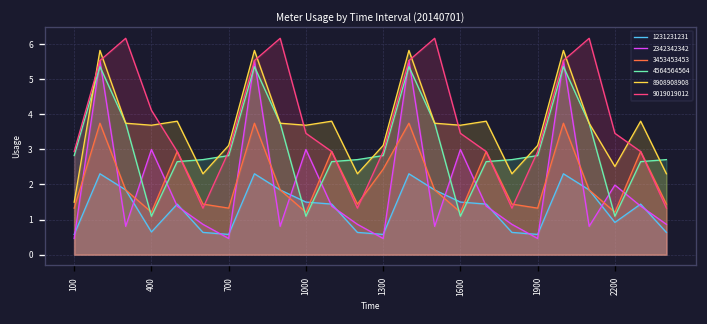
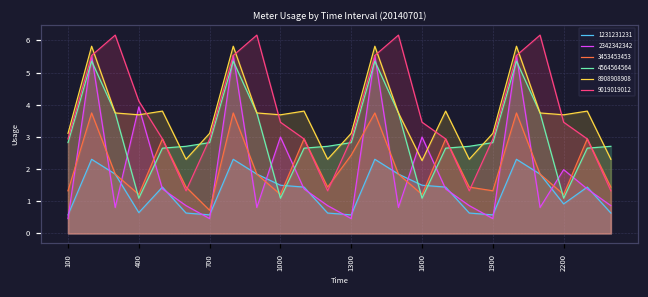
  {
    "1231231231": {
      "100": 0.6,
      "400": 0.6,
      "700": 0.6,
      "1000": 1.5,
      "1300": 0.6,
      "1600": 1.5,
      "1900": 0.6,
      "2200": 0.9
    },
    "2342342342": {
      "100": 0.5,
-     "400": 3.0,
+     "400": 3.9,
      "700": 0.5,
      "1000": 3.0,
      "1300": 0.5,
      "1600": 3.0,
      "1900": 0.5,
      "2200": 2.0
    },
    "3453453453": {
      "100": 1.3,
      "400": 1.2,
-     "700": 1.3,
+     "700": 0.7,
      "1000": 1.2,
      "1300": 2.4,
      "1600": 1.2,
      "1900": 1.3,
      "2200": 1.2
    },
    "4564564564": {
      "100": 2.8,
      "400": 1.1,
      "700": 2.8,
      "1000": 1.1,
      "1300": 2.8,
      "1600": 1.1,
      "1900": 2.8,
      "2200": 1.1
    },
    "8908908908": {
-     "100": 1.5,
+     "100": 3.1,
      "400": 3.7,
      "700": 3.1,
      "1000": 3.7,
      "1300": 3.1,
-     "1600": 3.7,
+     "1600": 2.3,
      "1900": 3.1,
-     "2200": 2.5
+     "2200": 3.7
    },
    "9019019012": {
      "100": 2.9,
      "400": 4.1,
      "700": 2.9,
      "1000": 3.5,
      "1300": 2.9,
      "1600": 3.5,
      "1900": 2.9,
      "2200": 3.5
    }
  }
